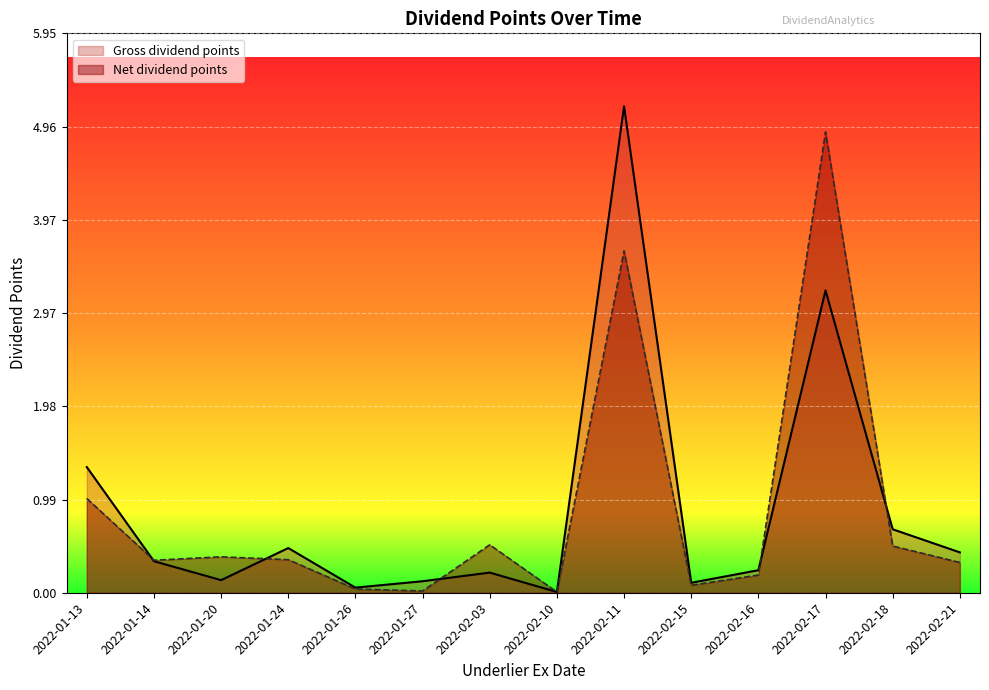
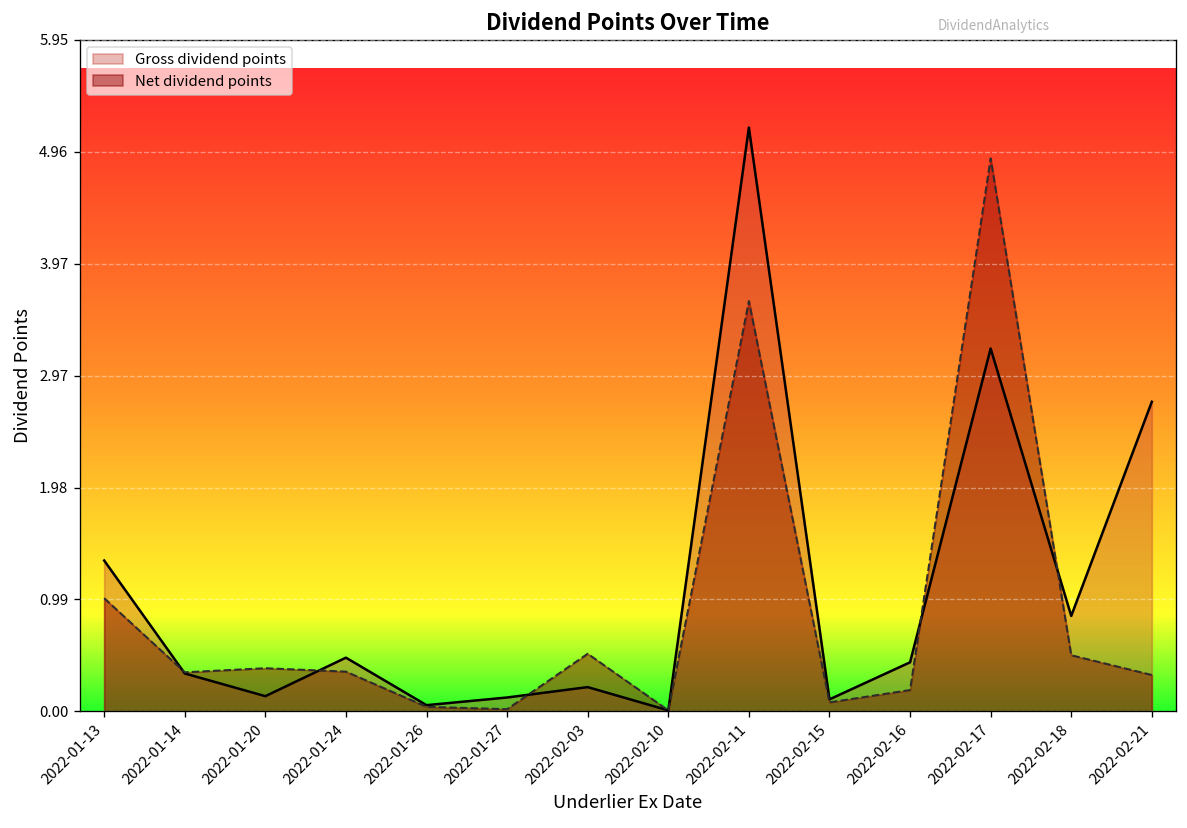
  {
    "Gross dividend points": {
      "2022-01-13": 1.3,
      "2022-01-20": 0.1,
      "2022-01-24": 0.5,
      "2022-01-27": 0.1,
      "2022-02-03": 0.2,
      "2022-02-11": 5.2,
-     "2022-02-16": 0.2,
+     "2022-02-16": 0.4,
      "2022-02-17": 3.2,
-     "2022-02-18": 0.7,
-     "2022-02-21": 0.4
+     "2022-02-18": 0.8,
+     "2022-02-21": 2.7
    },
    "Net dividend points": {
      "2022-01-13": 1.0,
      "2022-01-20": 0.4,
      "2022-01-24": 0.4,
      "2022-01-27": 0.0,
      "2022-02-03": 0.5,
      "2022-02-11": 3.6,
      "2022-02-16": 0.2,
      "2022-02-17": 4.9,
      "2022-02-18": 0.5,
      "2022-02-21": 0.3
    }
  }
